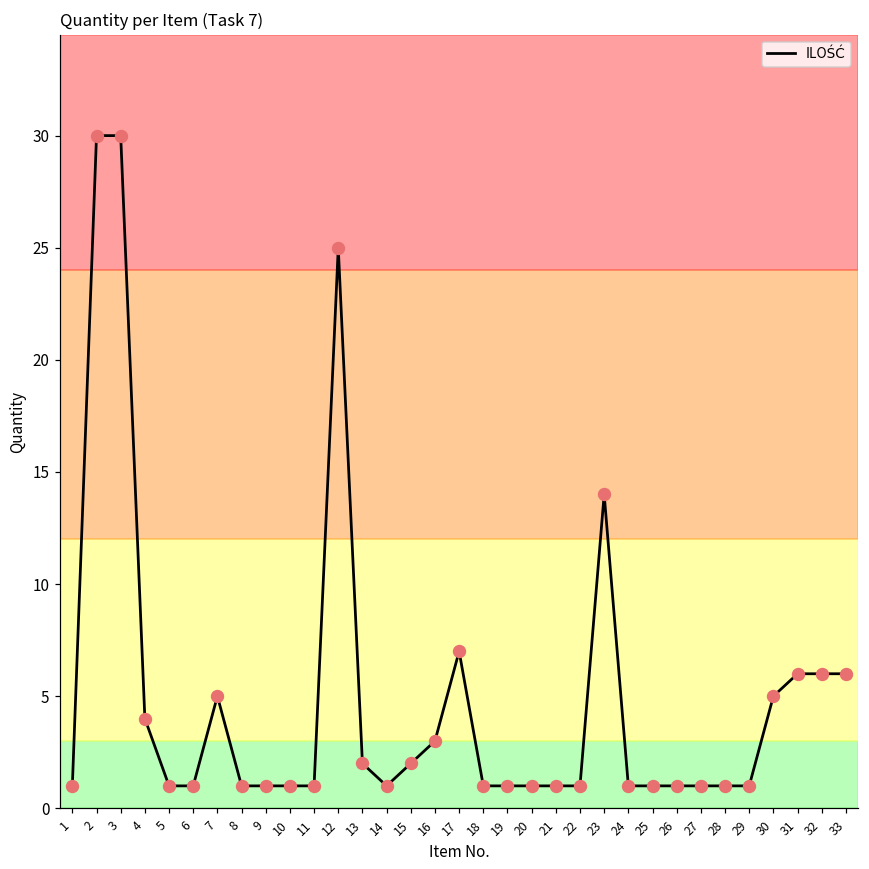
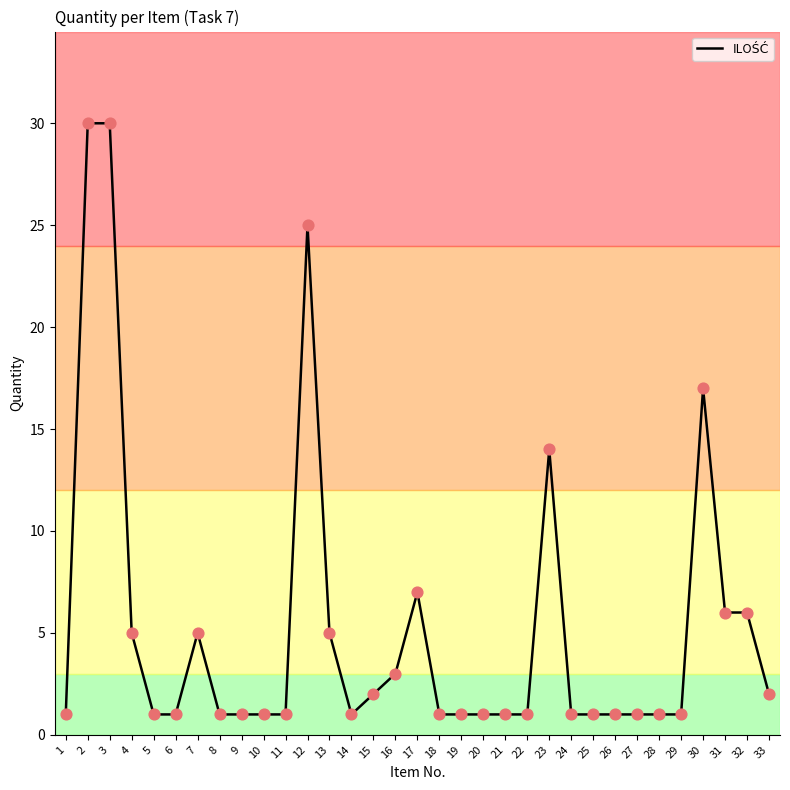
  {
    "1": 1,
    "2": 30,
    "3": 30,
-   "4": 4,
+   "4": 5,
    "5": 1,
    "6": 1,
    "7": 5,
    "8": 1,
    "9": 1,
    "10": 1,
    "11": 1,
    "12": 25,
-   "13": 2,
+   "13": 5,
    "14": 1,
    "15": 2,
    "16": 3,
    "17": 7,
    "18": 1,
    "19": 1,
    "20": 1,
    "21": 1,
    "22": 1,
    "23": 14,
    "24": 1,
    "25": 1,
    "26": 1,
    "27": 1,
    "28": 1,
    "29": 1,
-   "30": 5,
+   "30": 17,
    "31": 6,
    "32": 6,
-   "33": 6
+   "33": 2
  }
